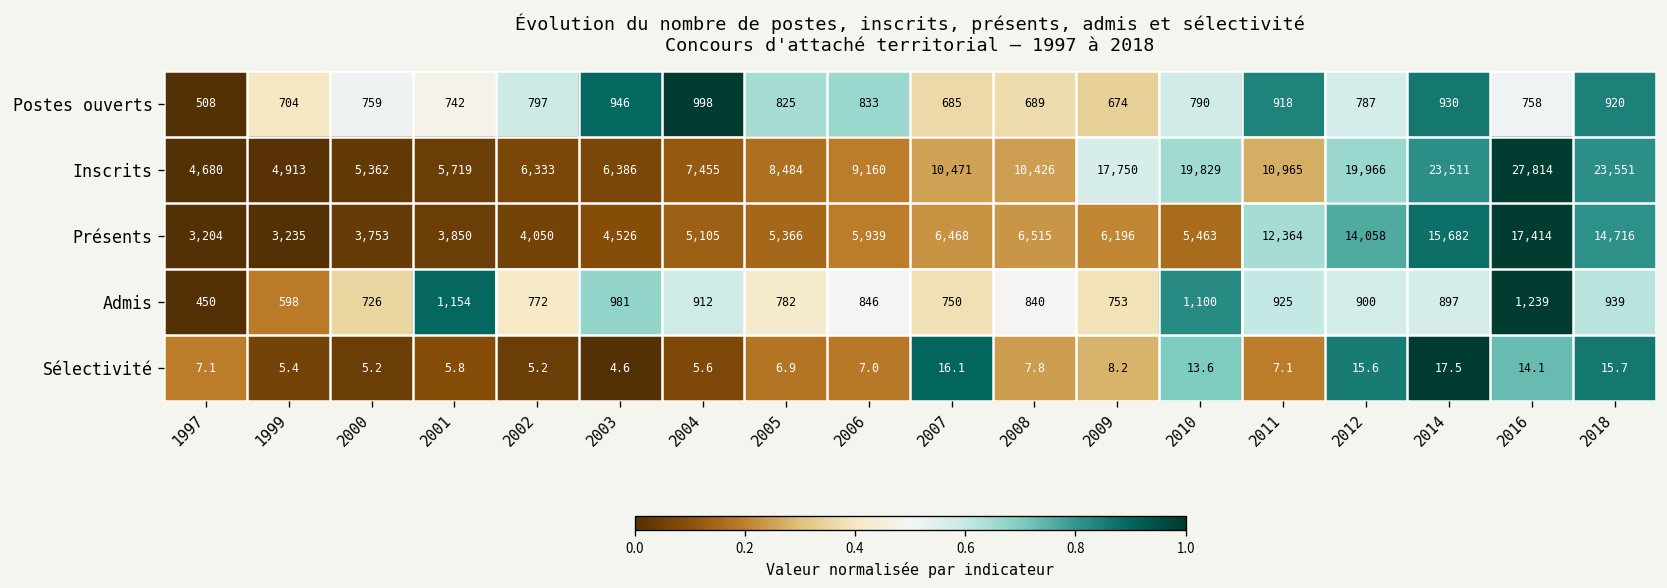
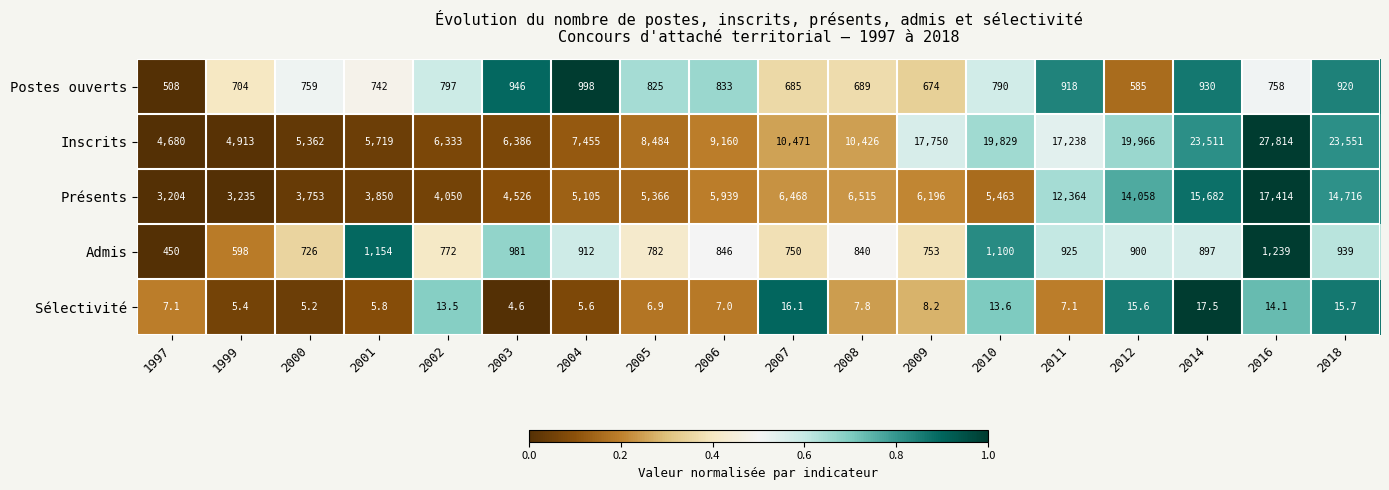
  {
    "Postes ouverts": {
      "1997": "508",
      "1999": "704",
      "2000": "759",
      "2001": "742",
      "2002": "797",
      "2003": "946",
      "2004": "998",
      "2005": "825",
      "2006": "833",
      "2007": "685",
      "2008": "689",
      "2009": "674",
      "2010": "790",
      "2011": "918",
-     "2012": "787",
+     "2012": "585",
      "2014": "930",
      "2016": "758",
      "2018": "920"
    },
    "Inscrits": {
      "1997": "4,680",
      "1999": "4,913",
      "2000": "5,362",
      "2001": "5,719",
      "2002": "6,333",
      "2003": "6,386",
      "2004": "7,455",
      "2005": "8,484",
      "2006": "9,160",
      "2007": "10,471",
      "2008": "10,426",
      "2009": "17,750",
      "2010": "19,829",
-     "2011": "10,965",
+     "2011": "17,238",
      "2012": "19,966",
      "2014": "23,511",
      "2016": "27,814",
      "2018": "23,551"
    },
    "Présents": {
      "1997": "3,204",
      "1999": "3,235",
      "2000": "3,753",
      "2001": "3,850",
      "2002": "4,050",
      "2003": "4,526",
      "2004": "5,105",
      "2005": "5,366",
      "2006": "5,939",
      "2007": "6,468",
      "2008": "6,515",
      "2009": "6,196",
      "2010": "5,463",
      "2011": "12,364",
      "2012": "14,058",
      "2014": "15,682",
      "2016": "17,414",
      "2018": "14,716"
    },
    "Admis": {
      "1997": "450",
      "1999": "598",
      "2000": "726",
      "2001": "1,154",
      "2002": "772",
      "2003": "981",
      "2004": "912",
      "2005": "782",
      "2006": "846",
      "2007": "750",
      "2008": "840",
      "2009": "753",
      "2010": "1,100",
      "2011": "925",
      "2012": "900",
      "2014": "897",
      "2016": "1,239",
      "2018": "939"
    },
    "Sélectivité": {
      "1997": "7.1",
      "1999": "5.4",
      "2000": "5.2",
      "2001": "5.8",
-     "2002": "5.2",
+     "2002": "13.5",
      "2003": "4.6",
      "2004": "5.6",
      "2005": "6.9",
      "2006": "7.0",
      "2007": "16.1",
      "2008": "7.8",
      "2009": "8.2",
      "2010": "13.6",
      "2011": "7.1",
      "2012": "15.6",
      "2014": "17.5",
      "2016": "14.1",
      "2018": "15.7"
    }
  }
